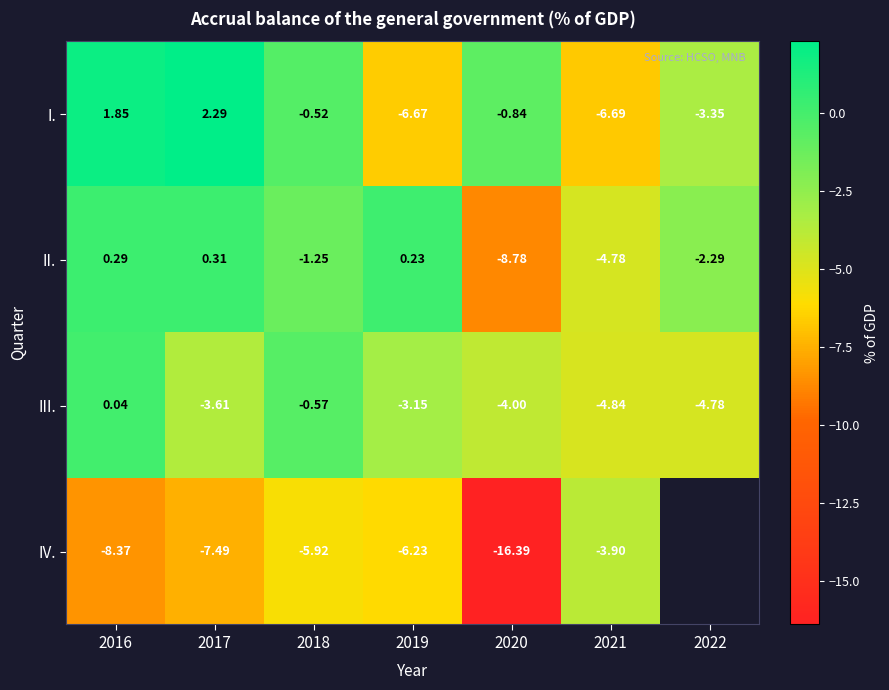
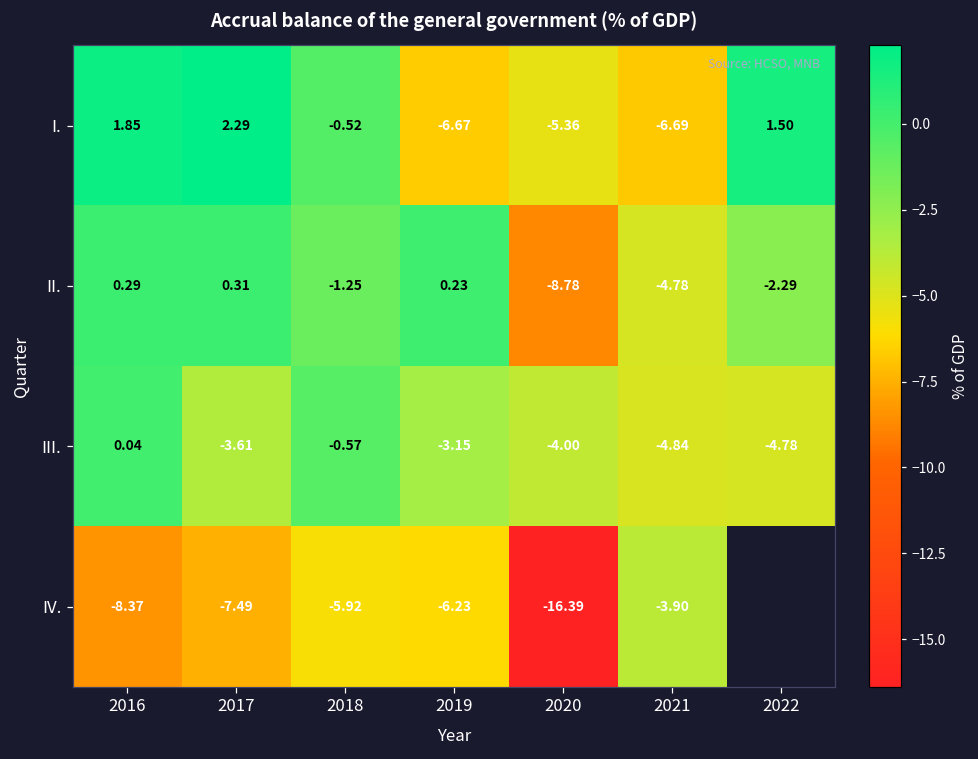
  {
    "I.": {
      "2016": 1.85,
      "2017": 2.29,
      "2018": -0.52,
      "2019": -6.67,
-     "2020": -0.84,
+     "2020": -5.36,
      "2021": -6.69,
-     "2022": -3.35
+     "2022": 1.50
    },
    "II.": {
      "2016": 0.29,
      "2017": 0.31,
      "2018": -1.25,
      "2019": 0.23,
      "2020": -8.78,
      "2021": -4.78,
      "2022": -2.29
    },
    "III.": {
      "2016": 0.04,
      "2017": -3.61,
      "2018": -0.57,
      "2019": -3.15,
      "2020": -4.00,
      "2021": -4.84,
      "2022": -4.78
    },
    "IV.": {
      "2016": -8.37,
      "2017": -7.49,
      "2018": -5.92,
      "2019": -6.23,
      "2020": -16.39,
      "2021": -3.90
    }
  }
